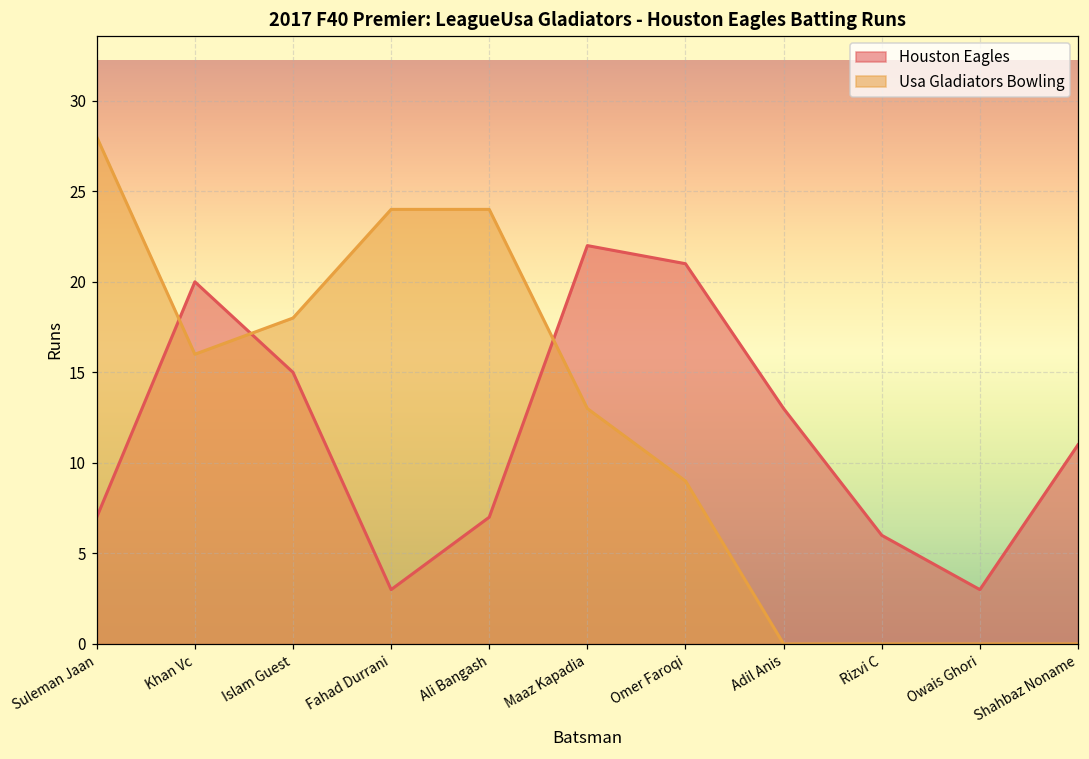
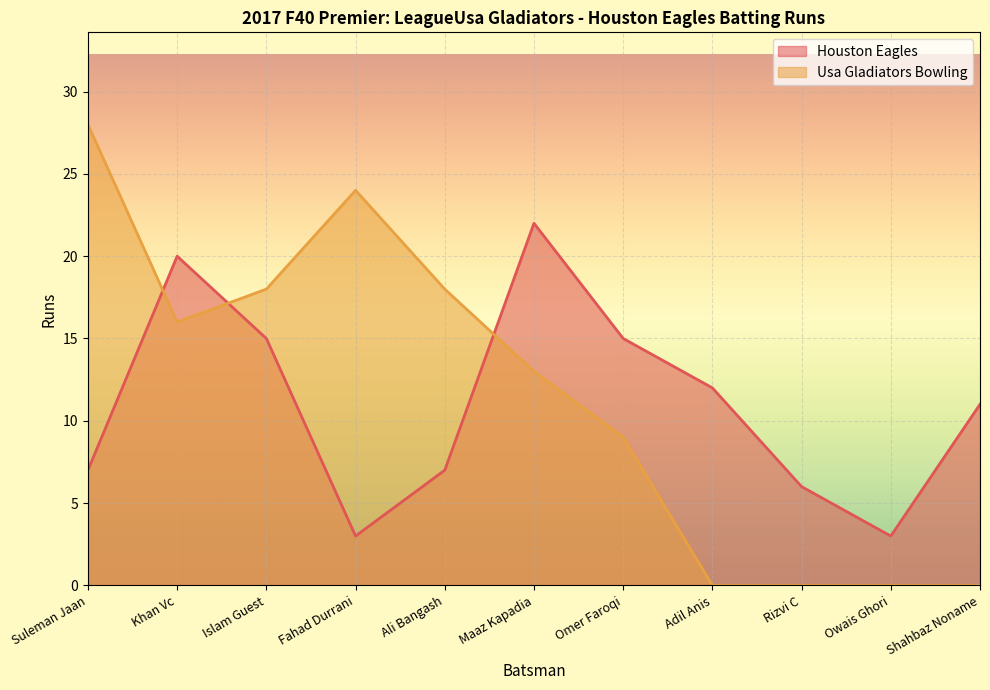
  {
    "Houston Eagles": {
      "Suleman Jaan": 7,
      "Khan Vc": 20,
      "Islam Guest": 15,
      "Fahad Durrani": 3,
      "Ali Bangash": 7,
      "Maaz Kapadia": 22,
-     "Omer Faroqi": 21,
-     "Adil Anis": 13,
+     "Omer Faroqi": 15,
+     "Adil Anis": 12,
      "Rizvi C": 6,
      "Owais Ghori": 3,
      "Shahbaz Noname": 11
    },
    "Usa Gladiators Bowling": {
      "Suleman Jaan": 28,
      "Khan Vc": 16,
      "Islam Guest": 18,
      "Fahad Durrani": 24,
-     "Ali Bangash": 24,
+     "Ali Bangash": 18,
      "Maaz Kapadia": 13,
      "Omer Faroqi": 9,
      "Adil Anis": 0,
      "Rizvi C": 0,
      "Owais Ghori": 0,
      "Shahbaz Noname": 0
    }
  }
